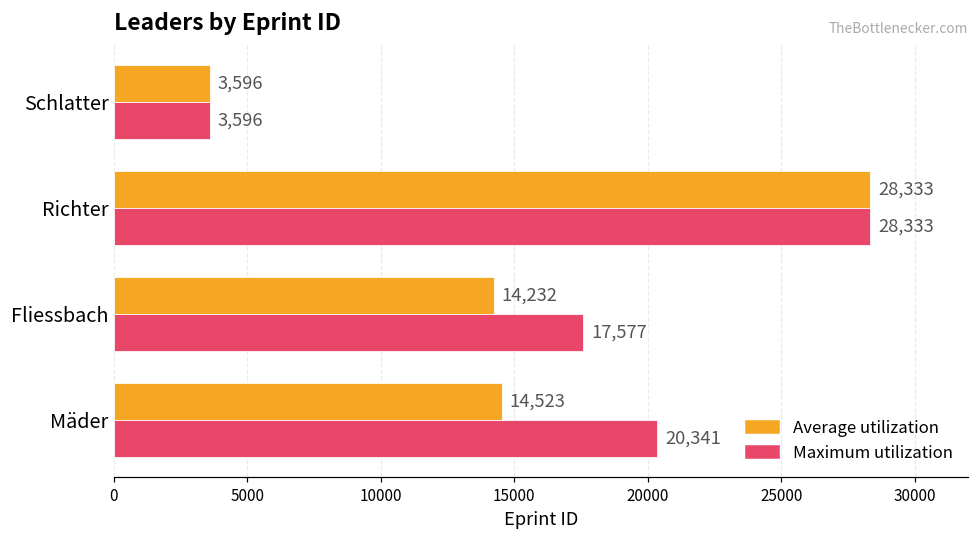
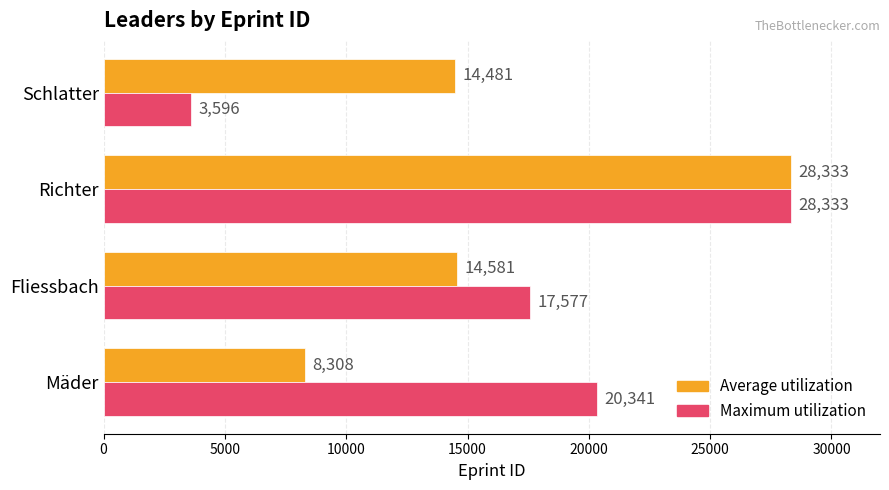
  {
    "Average utilization": {
-     "Schlatter": "3,596",
+     "Schlatter": "14,481",
      "Richter": "28,333",
-     "Fliessbach": "14,232",
-     "Mäder": "14,523"
+     "Fliessbach": "14,581",
+     "Mäder": "8,308"
    },
    "Maximum utilization": {
      "Schlatter": "3,596",
      "Richter": "28,333",
      "Fliessbach": "17,577",
      "Mäder": "20,341"
    }
  }
